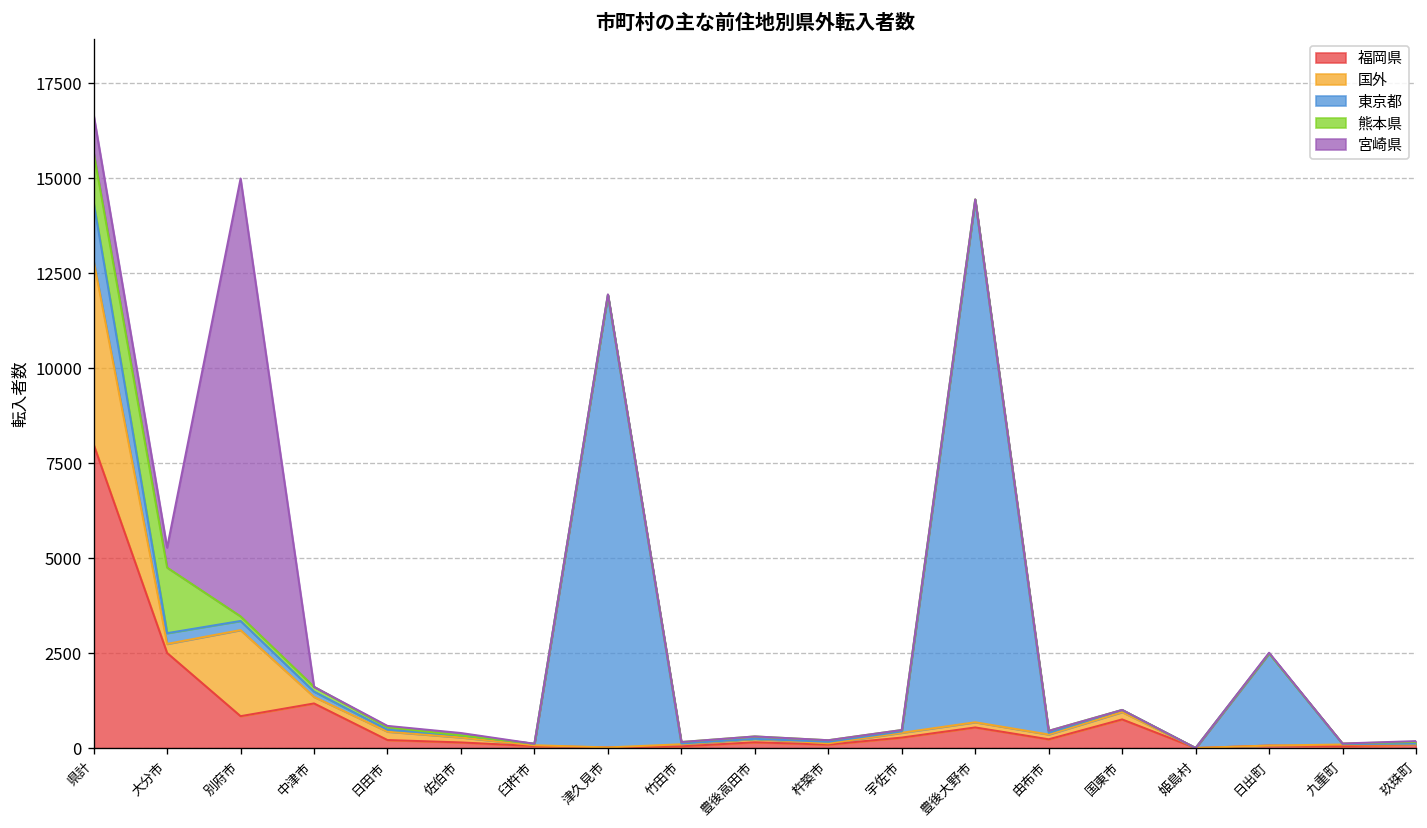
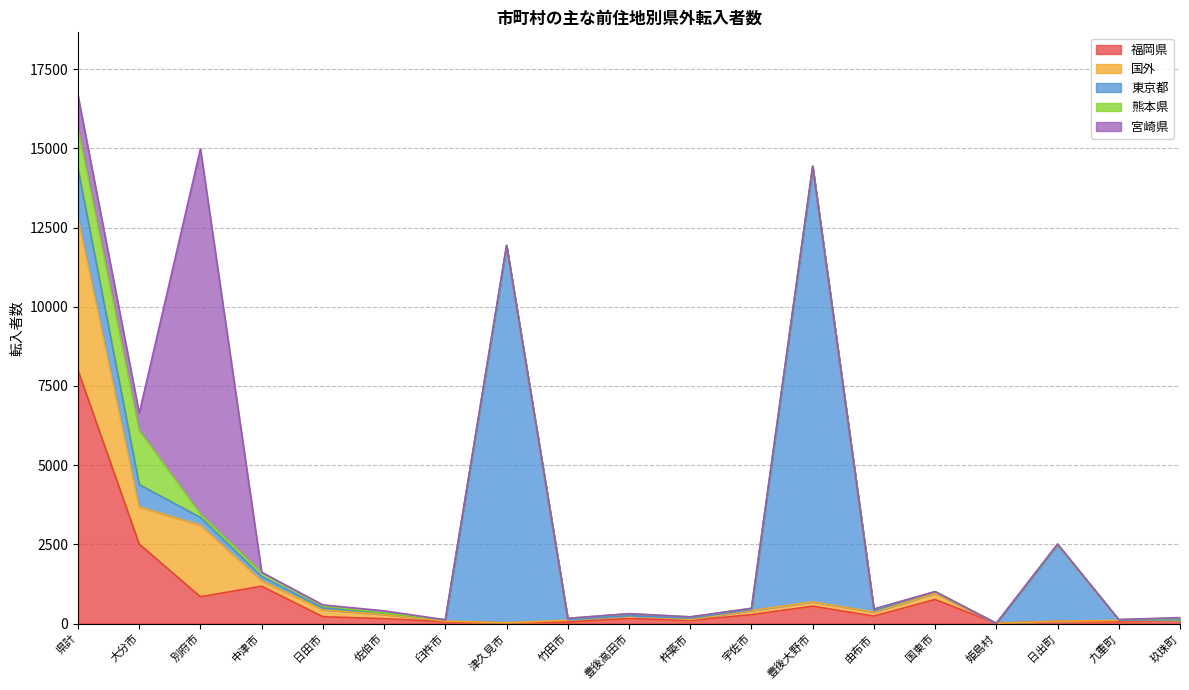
  {
    "福岡県": {
      "県計": 8000,
      "大分市": 2500,
      "別府市": 800,
      "中津市": 1200,
      "日田市": 200,
      "佐伯市": 200,
      "豊後高田市": 200,
      "宇佐市": 300,
      "豊後大野市": 500,
      "由布市": 200,
      "国東市": 800
    },
    "国外": {
      "県計": 4800,
-     "大分市": 200,
+     "大分市": 1200,
      "別府市": 2300,
      "中津市": 200,
      "豊後大野市": 100
    },
    "東京都": {
      "県計": 1500,
-     "大分市": 300,
+     "大分市": 700,
      "別府市": 200,
      "中津市": 100
    },
    "熊本県": {
      "県計": 1300,
      "大分市": 1700,
      "別府市": 100
    },
    "宮崎県": {
      "県計": 1000,
      "大分市": 500,
      "別府市": 11500
    }
  }
